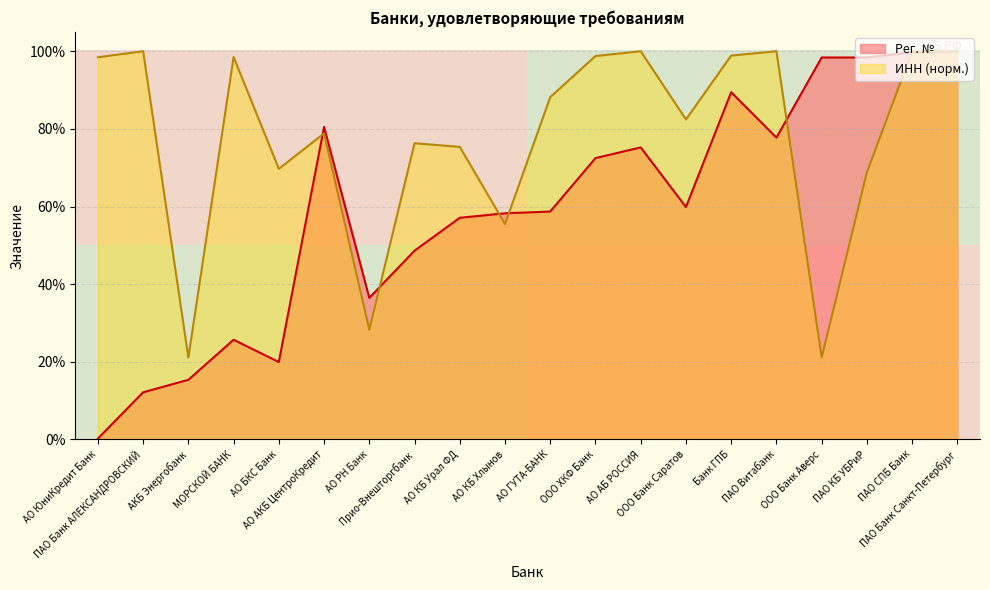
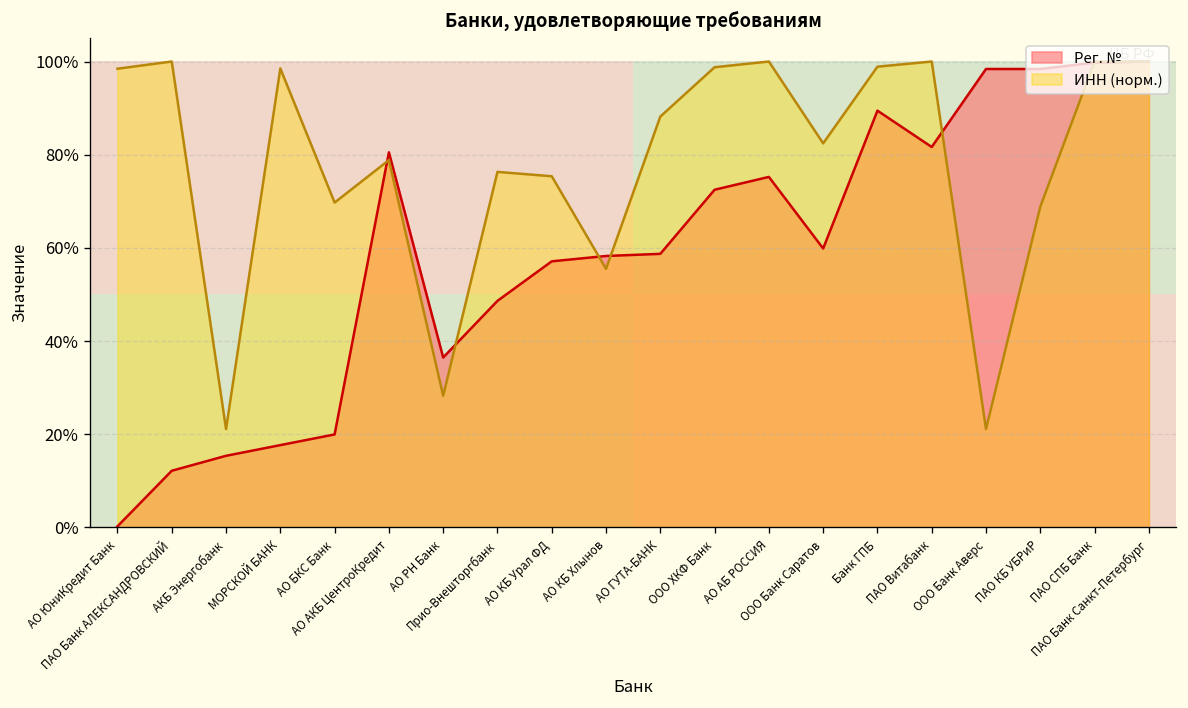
  {
    "Рег. №": {
      "АО ЮниКредит Банк": "0%",
      "ПАО Банк АЛЕКСАНДРОВСКИЙ": "12%",
      "АКБ Энергобанк": "15%",
-     "МОРСКОЙ БАНК": "26%",
+     "МОРСКОЙ БАНК": "18%",
      "АО БКС Банк": "20%",
      "АО АКБ ЦентроКредит": "81%",
      "АО РН Банк": "36%",
      "Прио-Внешторгбанк": "49%",
      "АО КБ Урал ФД": "57%",
      "АО КБ Хлынов": "58%",
      "АО ГУТА-БАНК": "59%",
      "ООО ХКФ Банк": "72%",
      "АО АБ РОССИЯ": "75%",
      "ООО Банк Саратов": "60%",
      "Банк ГПБ": "89%",
-     "ПАО Витабанк": "78%",
+     "ПАО Витабанк": "82%",
      "ООО Банк Аверс": "98%"
    },
    "ИНН (норм.)": {
      "АО ЮниКредит Банк": "98%",
      "ПАО Банк АЛЕКСАНДРОВСКИЙ": "100%",
      "АКБ Энергобанк": "21%",
      "МОРСКОЙ БАНК": "99%",
      "АО БКС Банк": "70%",
      "АО АКБ ЦентроКредит": "79%",
      "АО РН Банк": "28%",
      "Прио-Внешторгбанк": "76%",
      "АО КБ Урал ФД": "75%",
      "АО КБ Хлынов": "55%",
      "АО ГУТА-БАНК": "88%",
      "ООО ХКФ Банк": "99%",
      "АО АБ РОССИЯ": "100%",
      "ООО Банк Саратов": "82%",
      "Банк ГПБ": "99%",
      "ПАО Витабанк": "100%",
      "ООО Банк Аверс": "21%",
      "ПАО КБ УБРиР": "69%"
    }
  }
